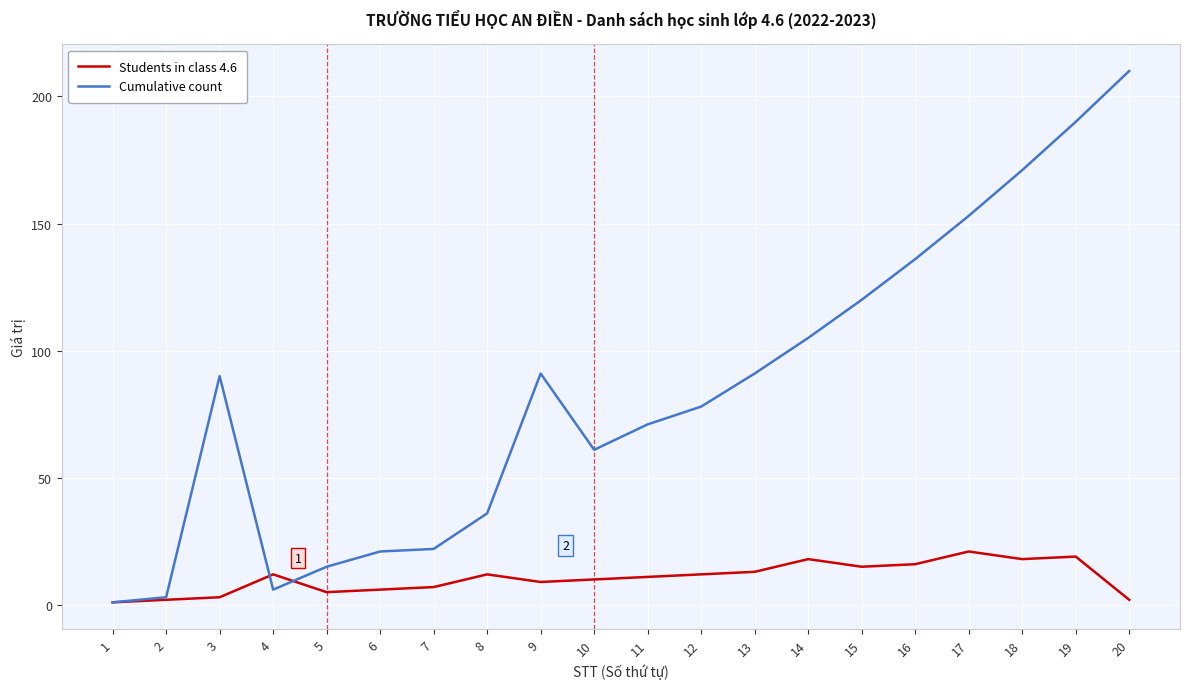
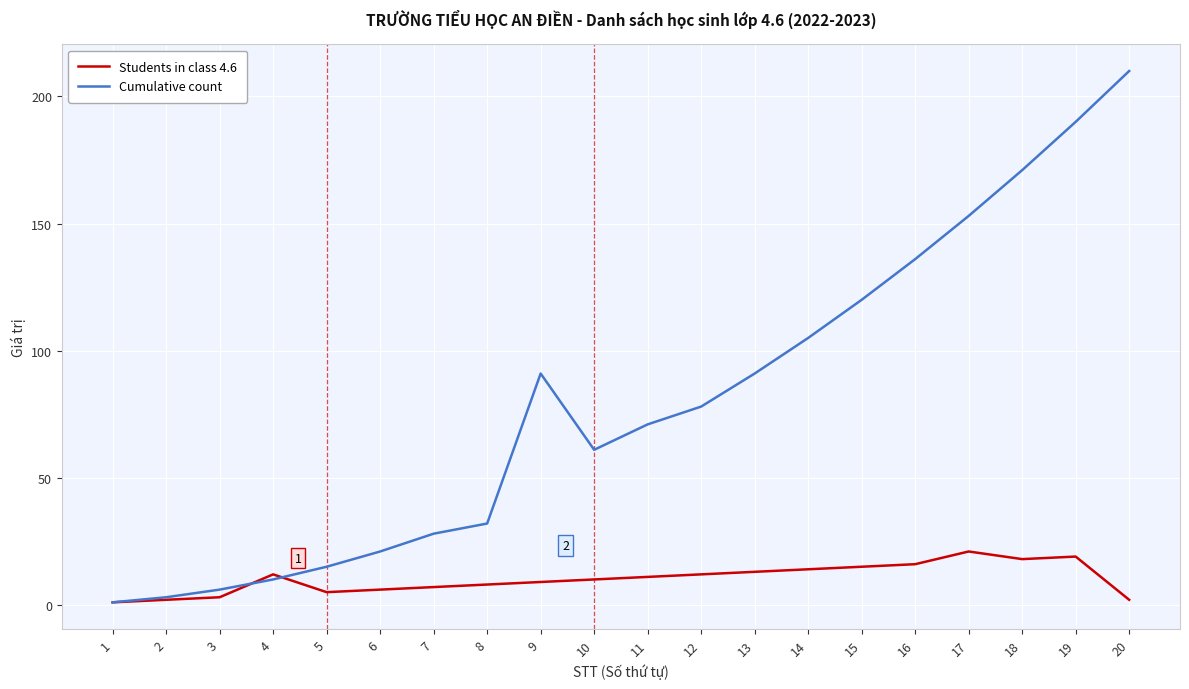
  {
    "Students in class 4.6": {
      "2": 2,
      "3": 3,
      "5": 5,
      "6": 6,
      "7": 7,
-     "8": 12,
+     "8": 8,
      "9": 9,
      "10": 10,
      "11": 11,
      "12": 12,
      "13": 13,
-     "14": 18,
+     "14": 14,
      "15": 15,
      "16": 16,
      "17": 21,
      "18": 18,
      "19": 19,
      "20": 2
    },
    "Cumulative count": {
      "2": 3,
-     "3": 90,
-     "4": 6,
+     "3": 6,
+     "4": 10,
      "5": 15,
      "6": 21,
-     "7": 22,
-     "8": 36,
+     "7": 28,
+     "8": 32,
      "9": 91,
      "10": 61,
      "11": 71,
      "12": 78,
      "13": 91,
      "14": 105,
      "15": 120,
      "16": 136,
      "17": 153,
      "18": 171,
      "19": 190,
      "20": 210
    }
  }
